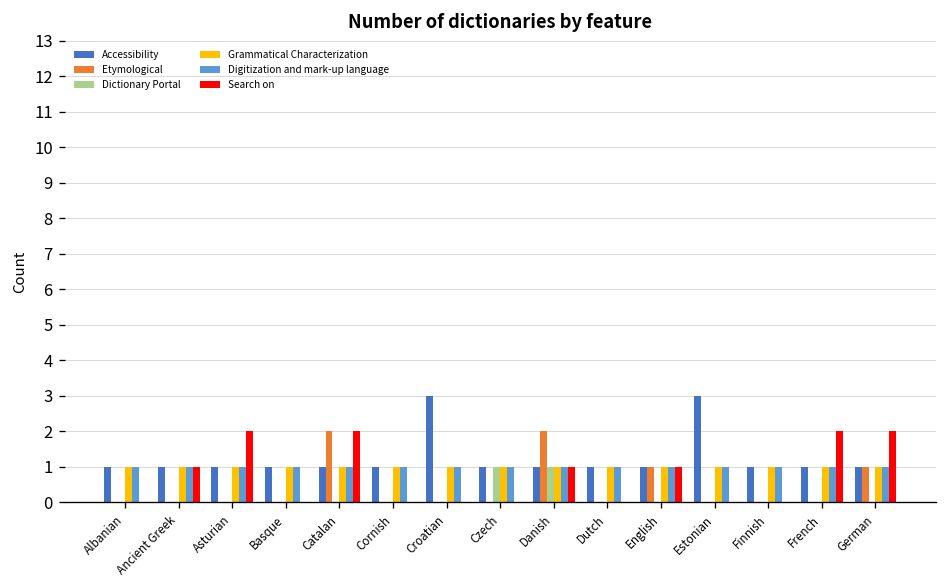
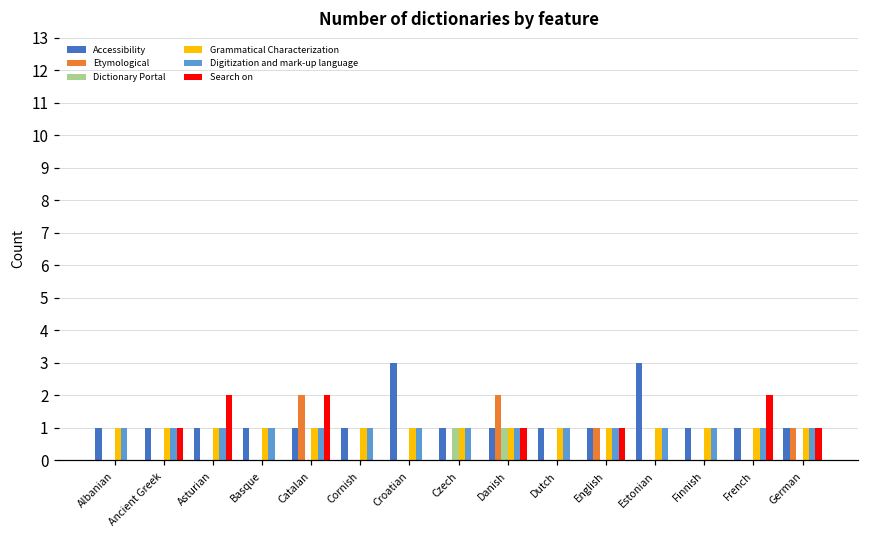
  {
    "Etymological": {
      "Albanian": 0,
      "Ancient Greek": 0,
      "Asturian": 0,
      "Basque": 0,
      "Catalan": 2,
      "Cornish": 0,
      "Croatian": 0,
      "Czech": 0,
      "Danish": 2,
      "Dutch": 0,
      "English": 1,
      "Estonian": 0,
      "Finnish": 0,
      "French": 0,
      "German": 1
    },
    "Dictionary Portal": {
      "Albanian": 0,
      "Ancient Greek": 0,
      "Asturian": 0,
      "Basque": 0,
      "Catalan": 0,
      "Cornish": 0,
      "Croatian": 0,
      "Czech": 1,
      "Danish": 1,
      "Dutch": 0,
      "English": 0,
      "Estonian": 0,
      "Finnish": 0,
      "French": 0,
      "German": 0
    },
    "Grammatical Characterization": {
      "Albanian": 1,
      "Ancient Greek": 1,
      "Asturian": 1,
      "Basque": 1,
      "Catalan": 1,
      "Cornish": 1,
      "Croatian": 1,
      "Czech": 1,
      "Danish": 1,
      "Dutch": 1,
      "English": 1,
      "Estonian": 1,
      "Finnish": 1,
      "French": 1,
      "German": 1
    },
    "Search on": {
      "Albanian": 0,
      "Ancient Greek": 1,
      "Asturian": 2,
      "Basque": 0,
      "Catalan": 2,
      "Cornish": 0,
      "Croatian": 0,
      "Czech": 0,
      "Danish": 1,
      "Dutch": 0,
      "English": 1,
      "Estonian": 0,
      "Finnish": 0,
      "French": 2,
-     "German": 2
+     "German": 1
    }
  }
